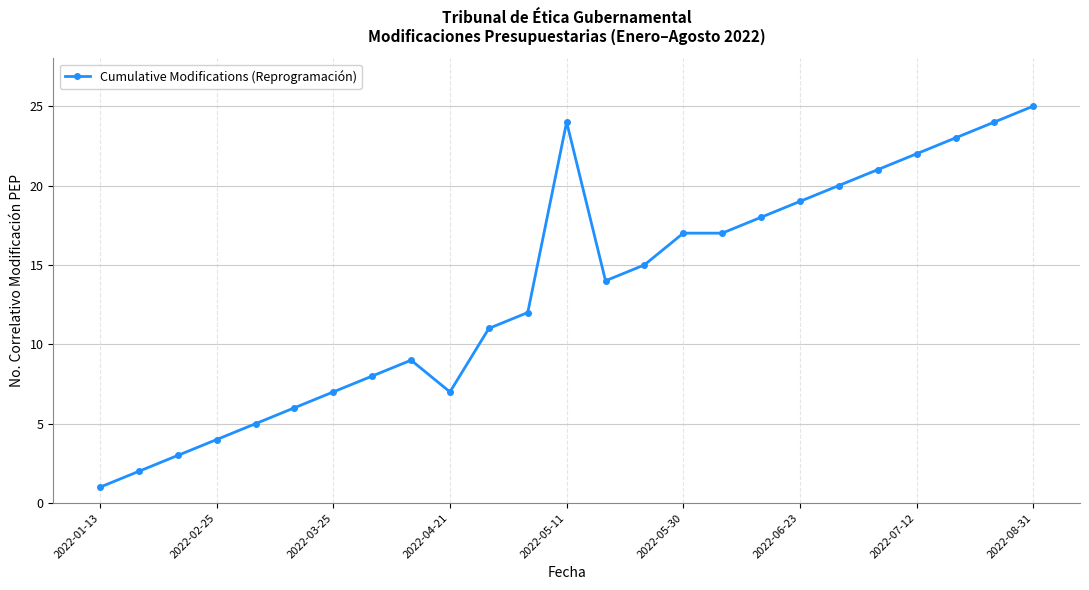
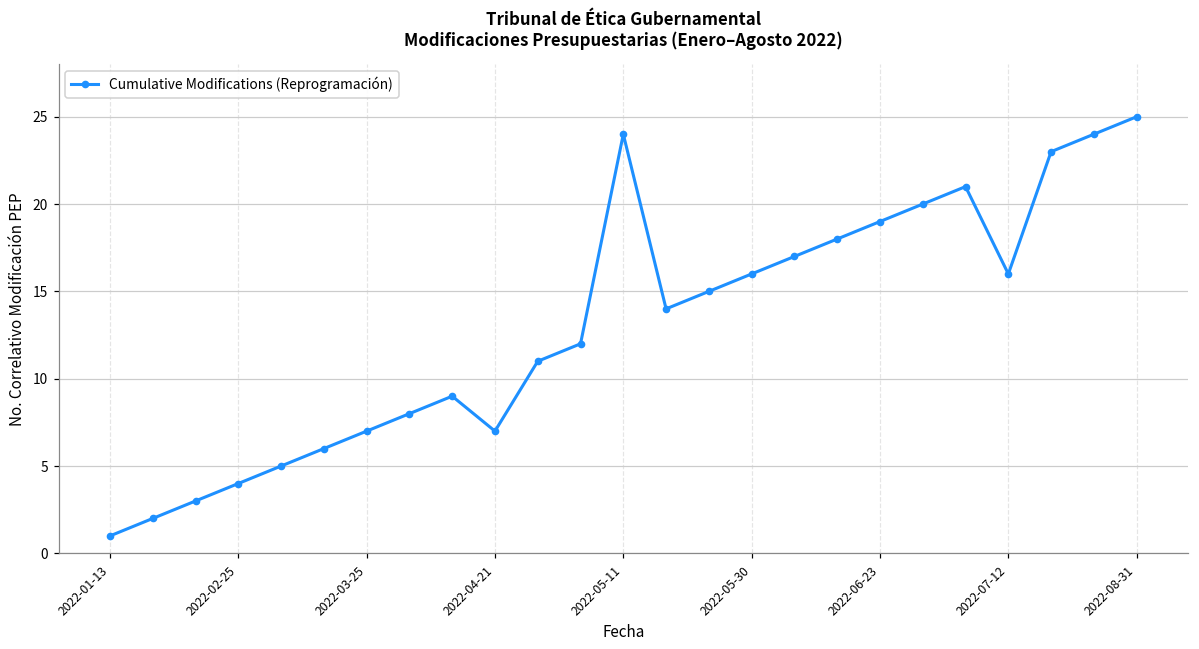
  {
    "2022-01-13": 1,
    "2022-04-21": 7,
    "2022-05-11": 24,
-   "2022-05-30": 17,
-   "2022-07-12": 22,
+   "2022-05-30": 16,
+   "2022-07-12": 16,
    "2022-08-31": 25
  }
